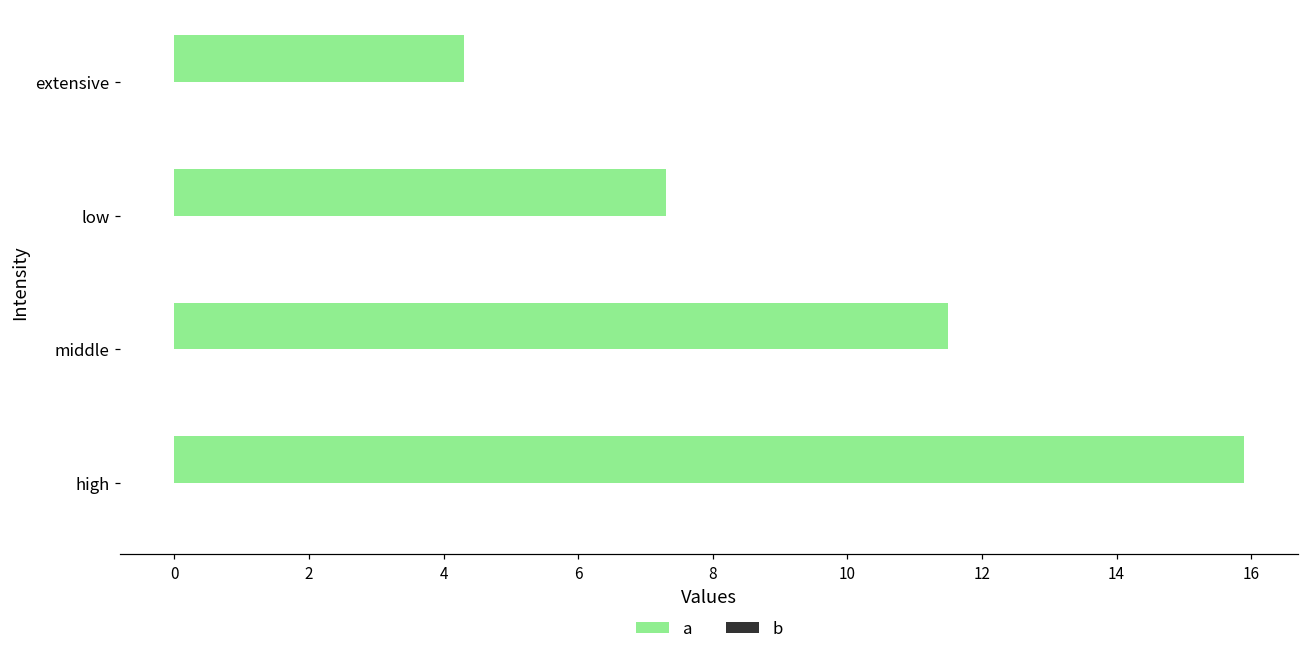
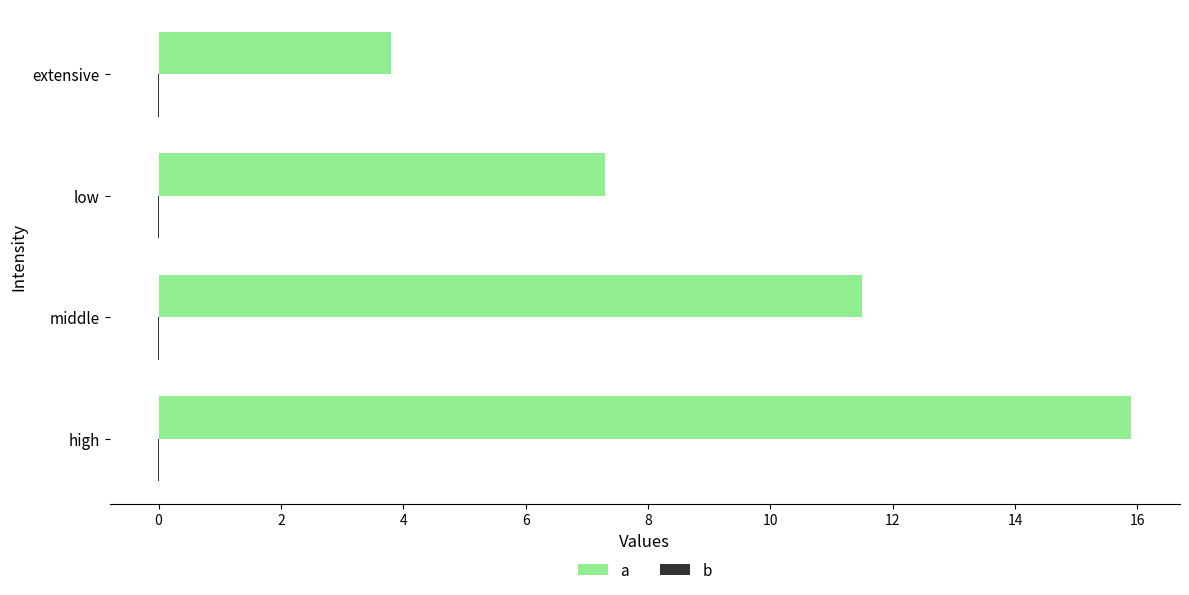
  {
    "a": {
-     "extensive": 4.3,
+     "extensive": 3.8,
      "low": 7.3,
      "middle": 11.5,
      "high": 15.9
    }
  }
